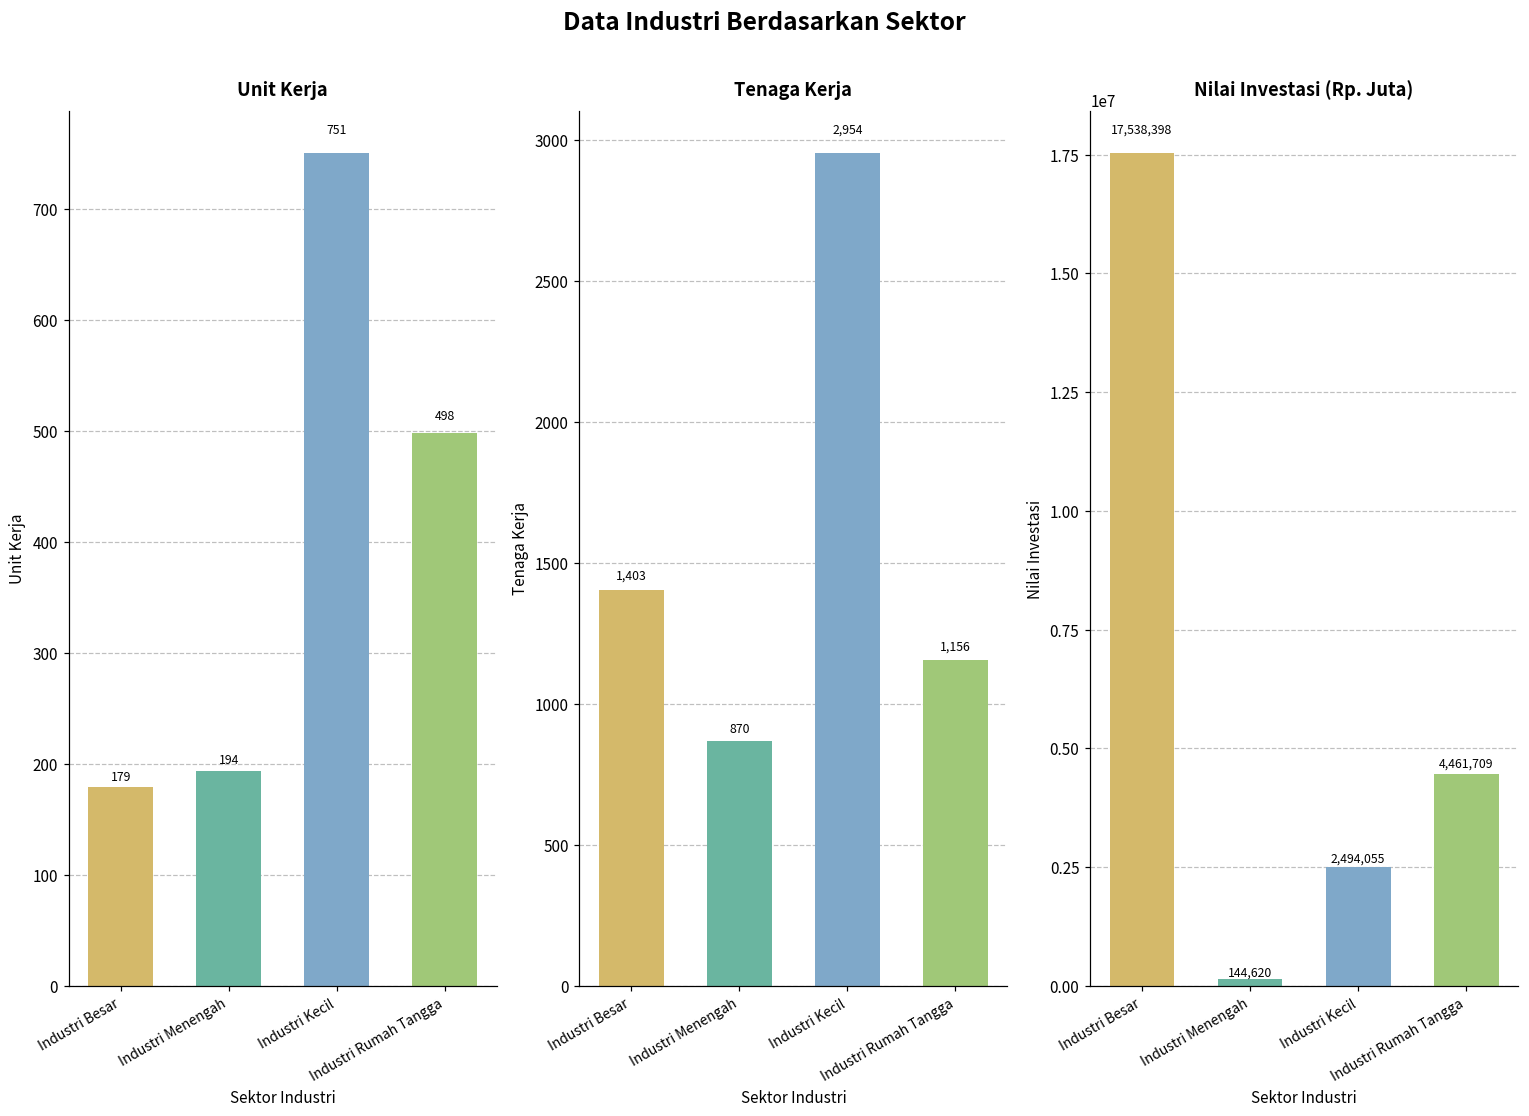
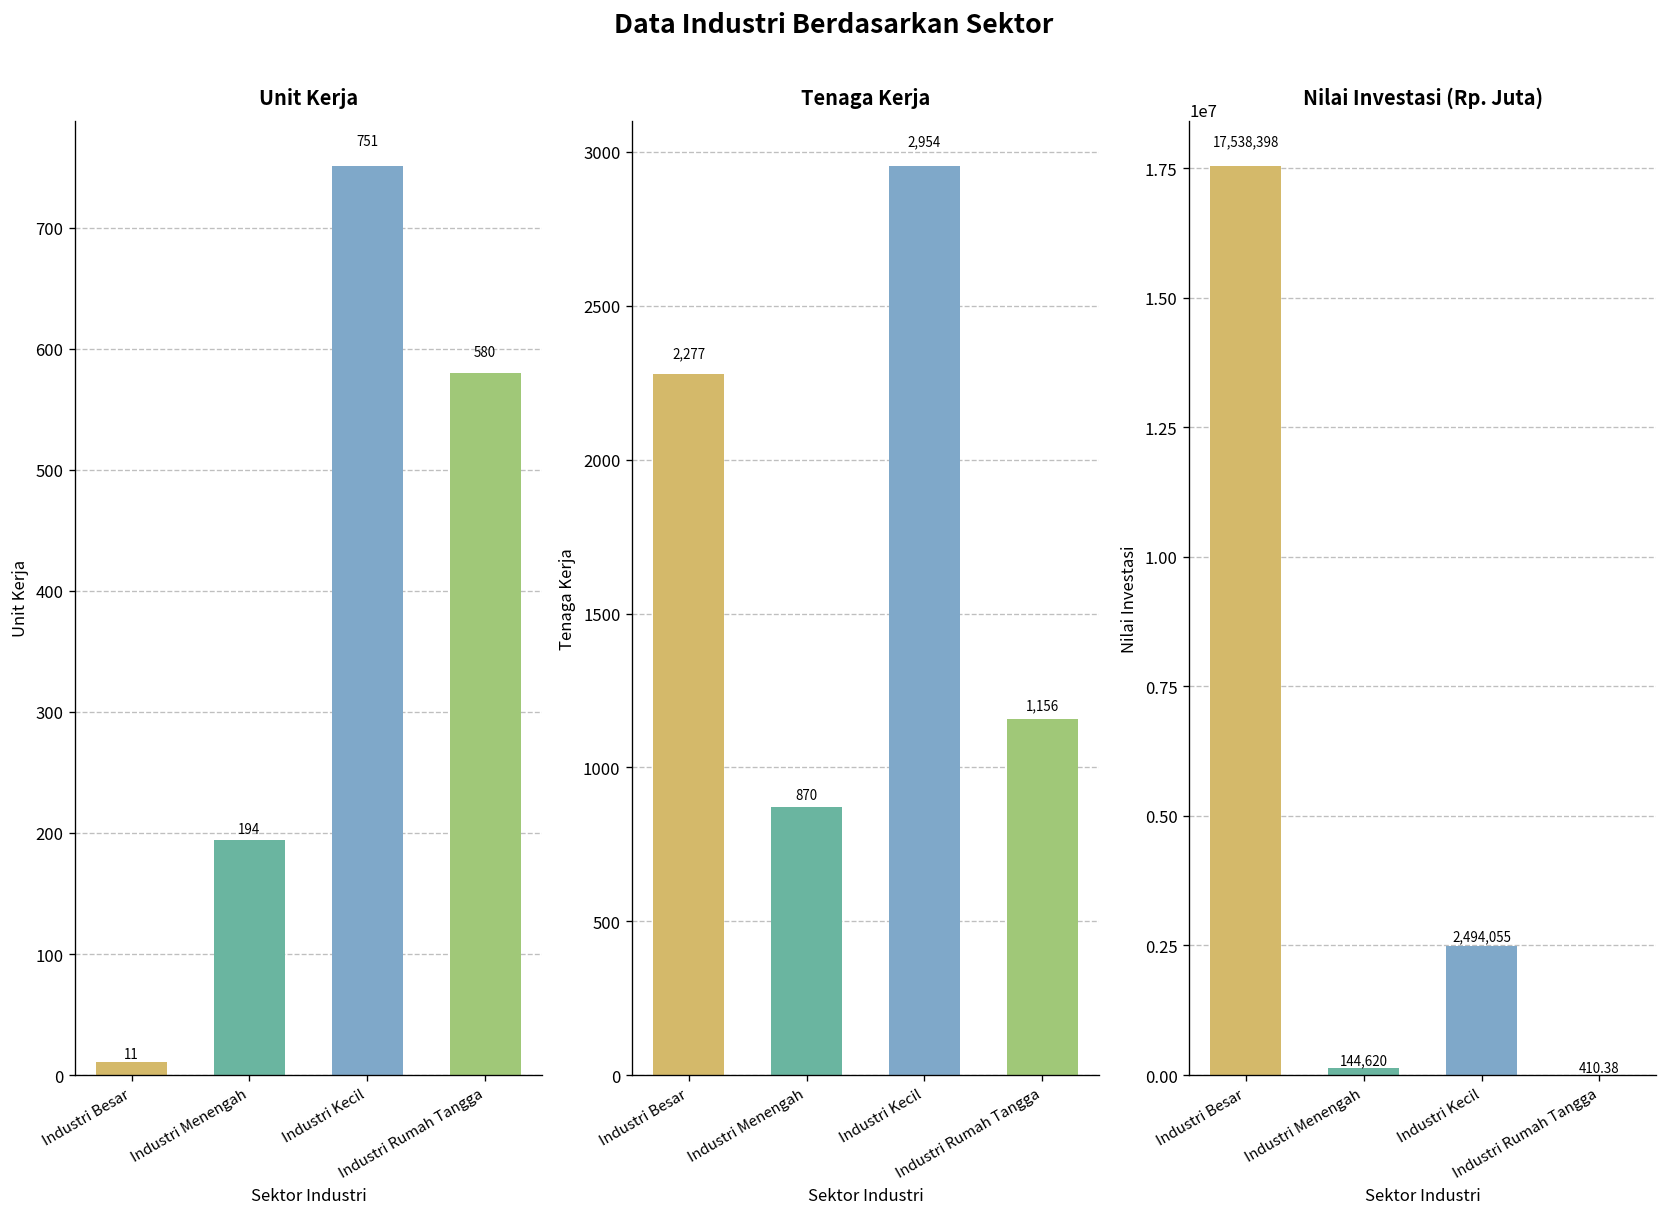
  {
    "Unit Kerja": {
-     "Industri Besar": "179",
+     "Industri Besar": "11",
      "Industri Menengah": "194",
      "Industri Kecil": "751",
-     "Industri Rumah Tangga": "498"
+     "Industri Rumah Tangga": "580"
    },
    "Tenaga Kerja": {
-     "Industri Besar": "1,403",
+     "Industri Besar": "2,277",
      "Industri Menengah": "870",
      "Industri Kecil": "2,954",
      "Industri Rumah Tangga": "1,156"
    },
    "Nilai Investasi (Rp. Juta)": {
      "Industri Besar": "17,538,398",
      "Industri Menengah": "144,620",
      "Industri Kecil": "2,494,055",
-     "Industri Rumah Tangga": "4,461,709"
+     "Industri Rumah Tangga": "410.38"
    }
  }
